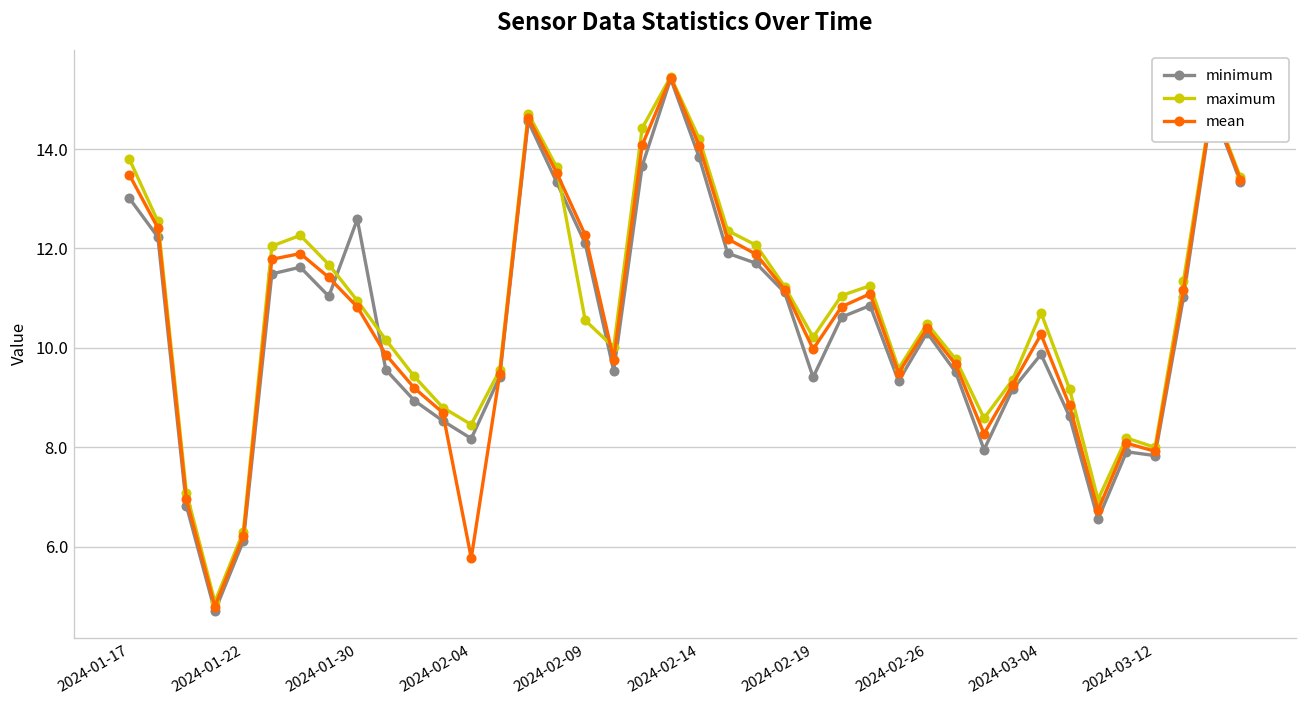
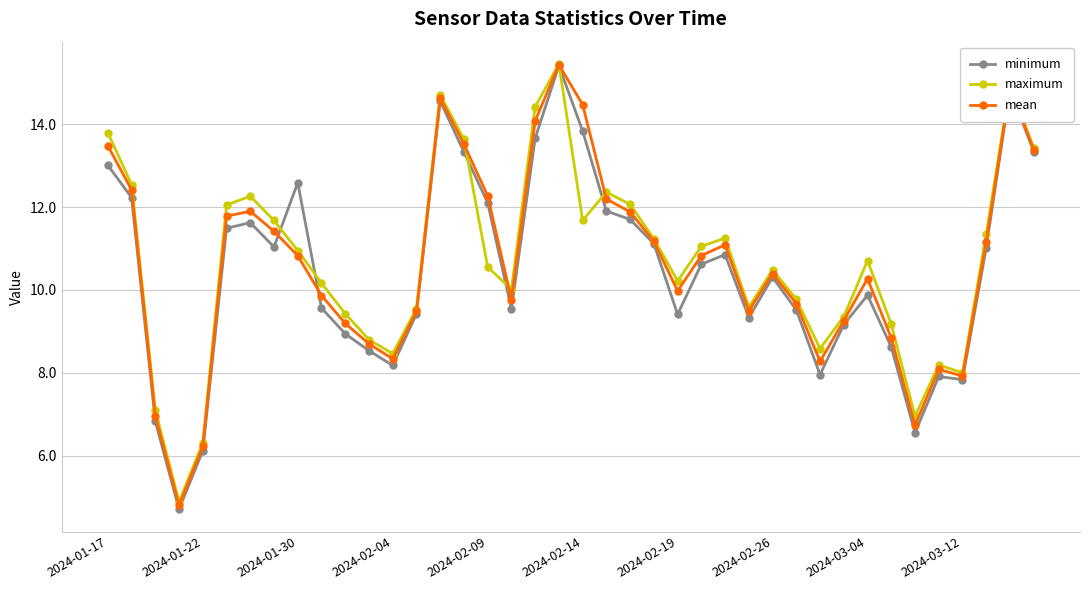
  {
    "minimum": {
      "2024-01-17": 13.0,
      "2024-01-22": 6.1,
      "2024-01-30": 12.6,
      "2024-02-04": 8.2,
      "2024-02-09": 12.1,
      "2024-02-14": 13.8,
      "2024-02-19": 9.4,
      "2024-02-26": 10.3,
      "2024-03-04": 9.9,
      "2024-03-12": 7.8
    },
    "maximum": {
      "2024-01-17": 13.8,
      "2024-01-22": 6.3,
      "2024-01-30": 11.0,
      "2024-02-04": 8.5,
      "2024-02-09": 10.6,
-     "2024-02-14": 14.2,
+     "2024-02-14": 11.7,
      "2024-02-19": 10.2,
      "2024-02-26": 10.5,
      "2024-03-04": 10.7,
      "2024-03-12": 8.0
    },
    "mean": {
      "2024-01-17": 13.5,
      "2024-01-22": 6.2,
      "2024-01-30": 10.8,
-     "2024-02-04": 5.8,
+     "2024-02-04": 8.3,
      "2024-02-09": 12.3,
-     "2024-02-14": 14.1,
+     "2024-02-14": 14.5,
      "2024-02-19": 10.0,
      "2024-02-26": 10.4,
      "2024-03-04": 10.3,
      "2024-03-12": 7.9
    }
  }
